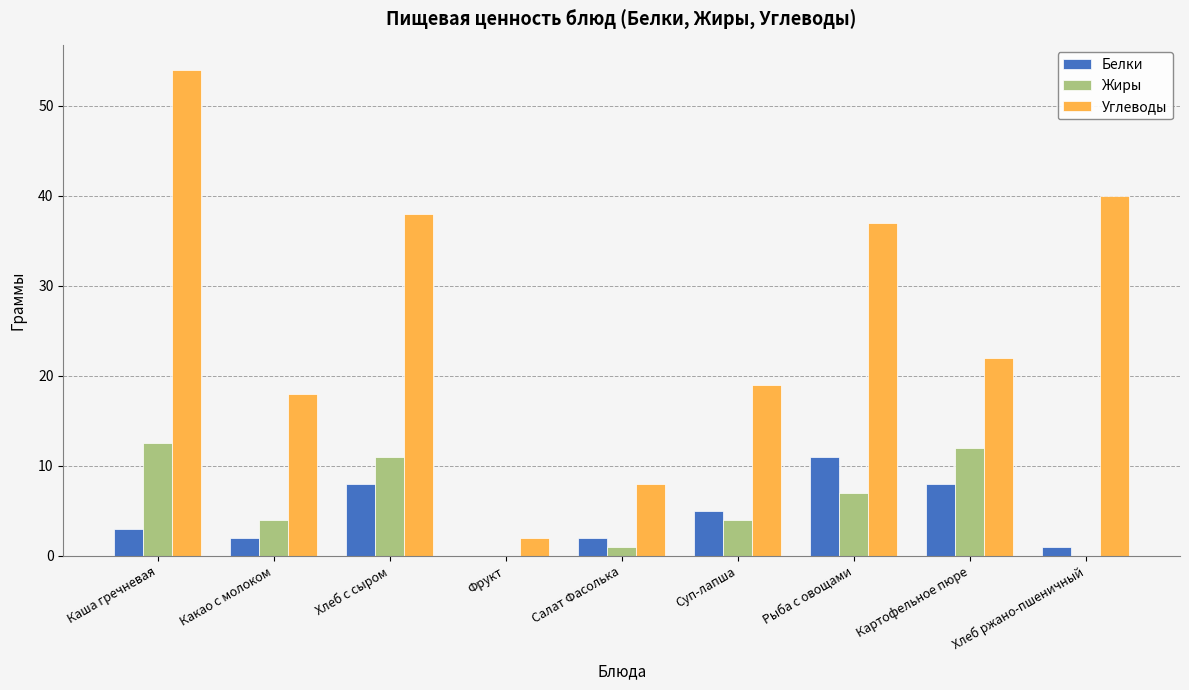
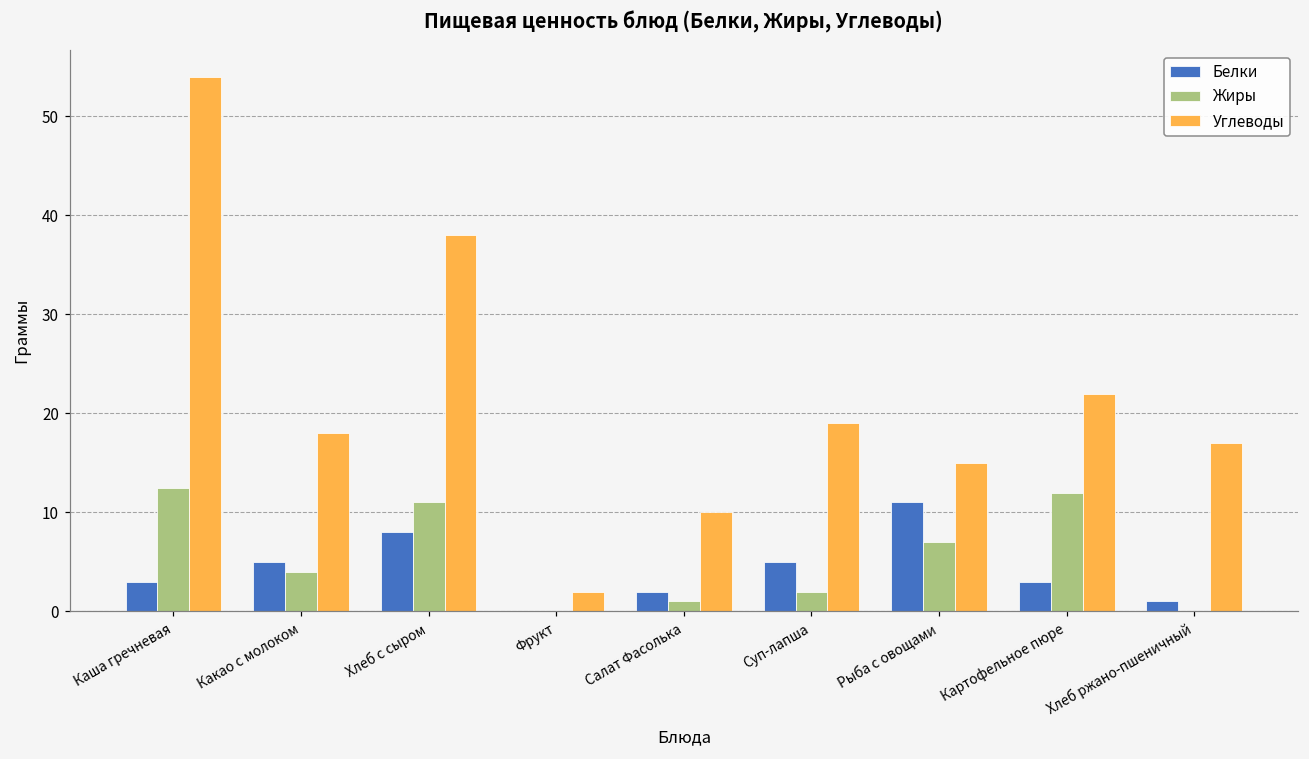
  {
    "Белки": {
      "Каша гречневая": 3,
-     "Какао с молоком": 2,
+     "Какао с молоком": 5,
      "Хлеб с сыром": 8,
      "Фрукт": 0,
      "Салат Фасолька": 2,
      "Суп-лапша": 5,
      "Рыба с овощами": 11,
-     "Картофельное пюре": 8,
+     "Картофельное пюре": 3,
      "Хлеб ржано-пшеничный": 1
    },
    "Жиры": {
      "Каша гречневая": 13,
      "Какао с молоком": 4,
      "Хлеб с сыром": 11,
      "Фрукт": 0,
      "Салат Фасолька": 1,
-     "Суп-лапша": 4,
+     "Суп-лапша": 2,
      "Рыба с овощами": 7,
      "Картофельное пюре": 12,
      "Хлеб ржано-пшеничный": 0
    },
    "Углеводы": {
      "Каша гречневая": 54,
      "Какао с молоком": 18,
      "Хлеб с сыром": 38,
      "Фрукт": 2,
-     "Салат Фасолька": 8,
+     "Салат Фасолька": 10,
      "Суп-лапша": 19,
-     "Рыба с овощами": 37,
+     "Рыба с овощами": 15,
      "Картофельное пюре": 22,
-     "Хлеб ржано-пшеничный": 40
+     "Хлеб ржано-пшеничный": 17
    }
  }
